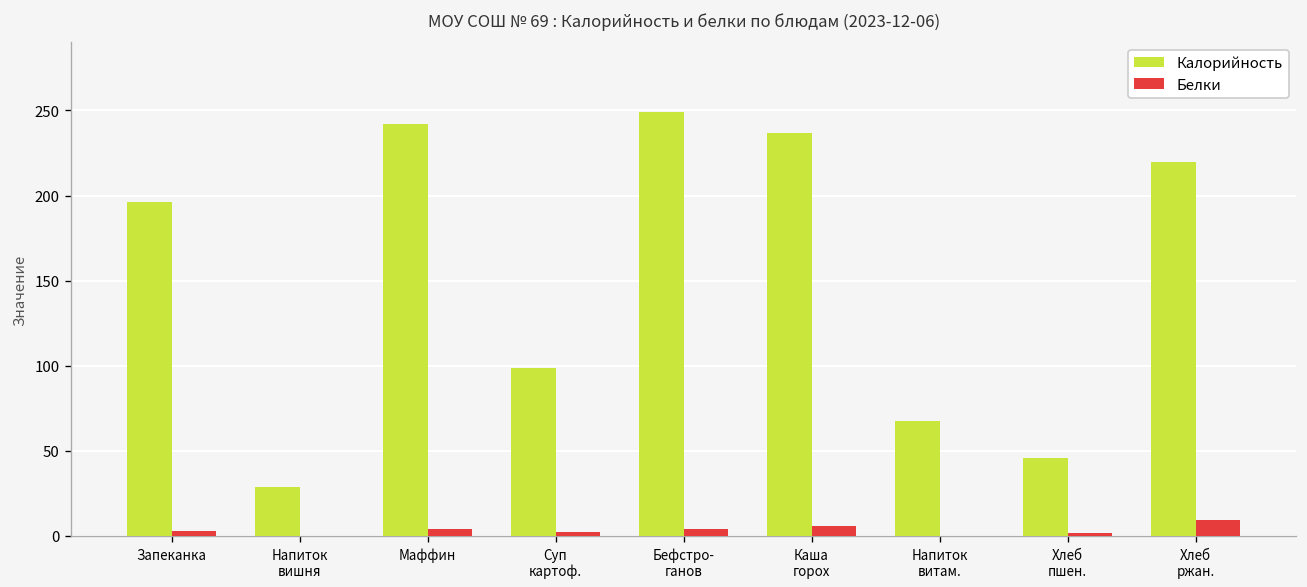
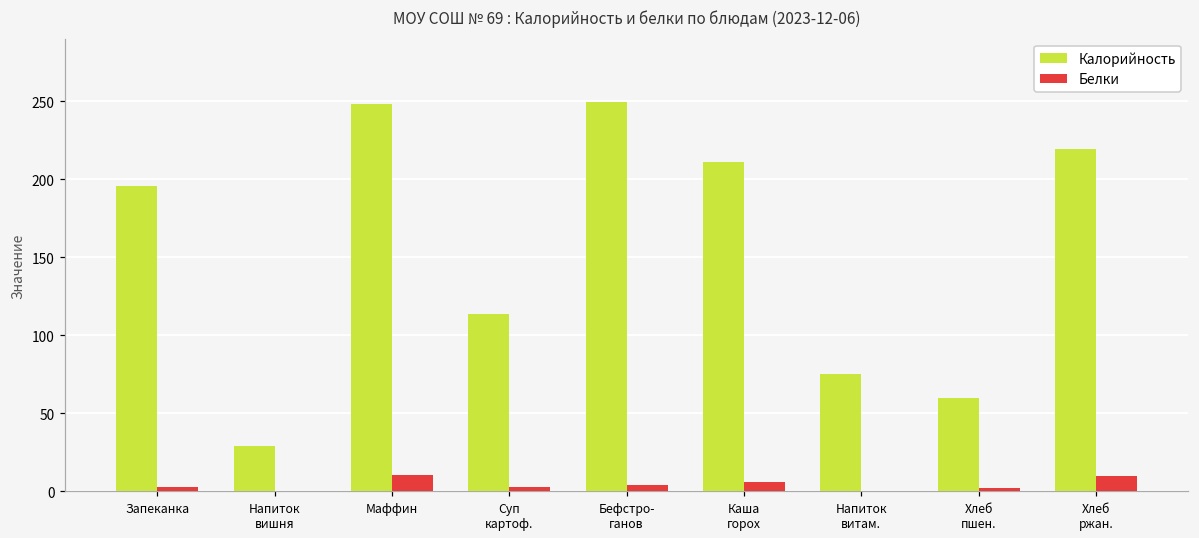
  {
    "Калорийность": {
      "Запеканка": 196,
      "Напиток вишня": 29,
-     "Маффин": 242,
-     "Суп картоф.": 99,
+     "Маффин": 248,
+     "Суп картоф.": 113,
      "Бефстро- ганов": 249,
-     "Каша горох": 236,
-     "Напиток витам.": 68,
-     "Хлеб пшен.": 46,
+     "Каша горох": 211,
+     "Напиток витам.": 75,
+     "Хлеб пшен.": 60,
      "Хлеб ржан.": 220
    },
    "Белки": {
      "Запеканка": 3,
-     "Маффин": 4,
+     "Маффин": 10,
      "Суп картоф.": 3,
      "Бефстро- ганов": 4,
      "Каша горох": 6,
      "Напиток витам.": 0,
      "Хлеб пшен.": 2,
      "Хлеб ржан.": 10
    }
  }
